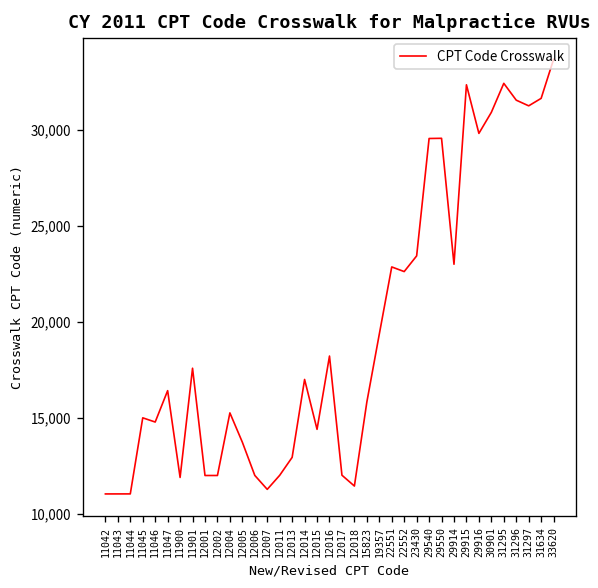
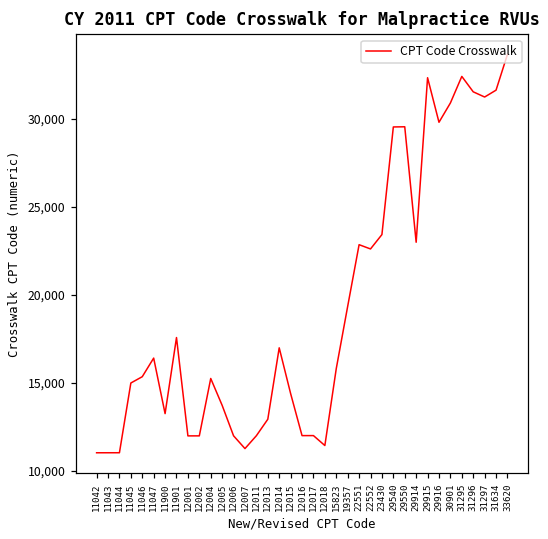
  {
    "11042": "11,000",
    "11043": "11,000",
    "11044": "11,000",
    "11045": "15,000",
-   "11046": "14,800",
+   "11046": "15,400",
    "11047": "16,400",
-   "11900": "11,900",
+   "11900": "13,300",
    "11901": "17,600",
    "12001": "12,000",
    "12002": "12,000",
    "12004": "15,300",
    "12005": "13,700",
    "12006": "12,000",
    "12007": "11,300",
    "12011": "12,000",
    "12013": "12,900",
    "12014": "17,000",
    "12015": "14,400",
-   "12016": "18,200",
+   "12016": "12,000",
    "12017": "12,000",
    "12018": "11,500",
    "15823": "15,800",
    "19357": "19,400",
    "22551": "22,900",
    "22552": "22,600",
    "23430": "23,400",
    "29540": "29,500",
    "29550": "29,600",
    "29914": "23,000",
    "29915": "32,300",
    "29916": "29,800",
    "30901": "30,900",
    "31295": "32,400",
    "31296": "31,500",
    "31297": "31,200",
    "31634": "31,600"
  }
